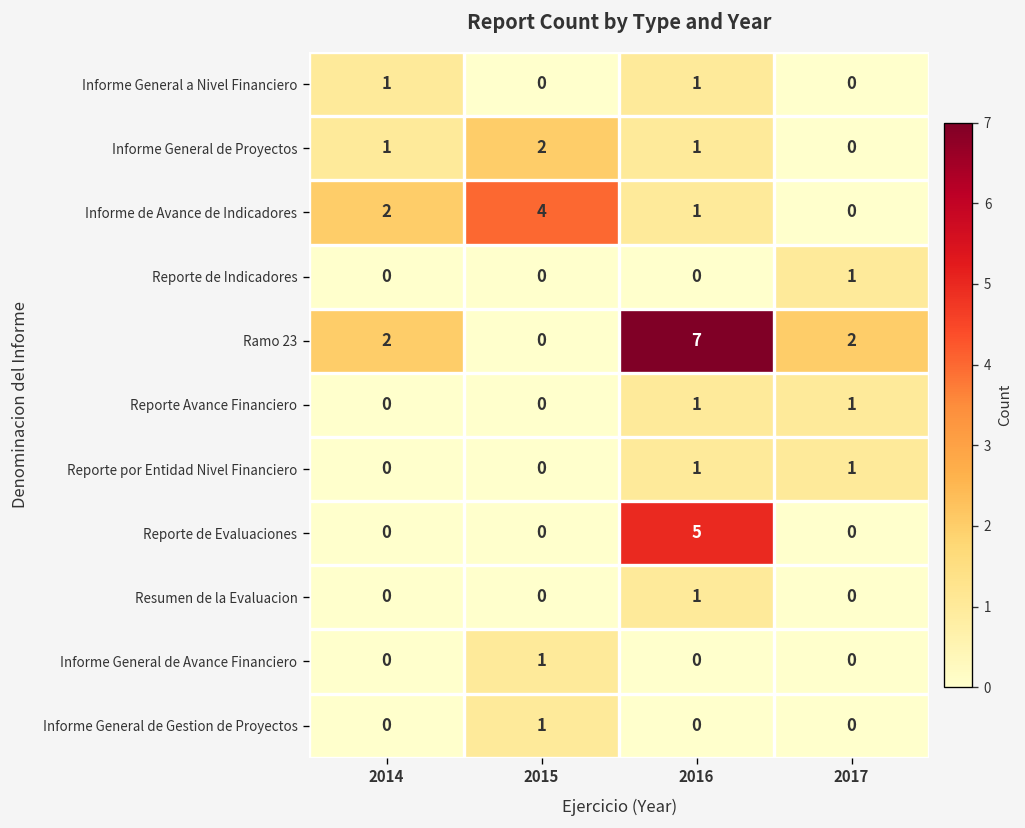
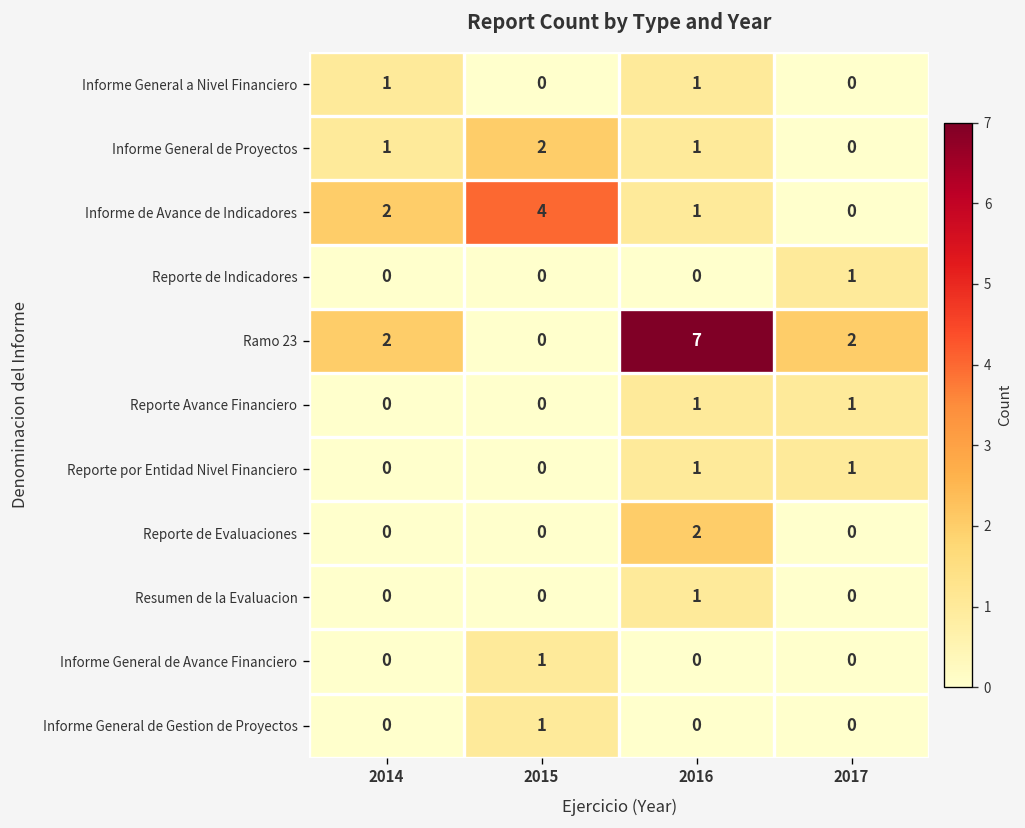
  {
    "Informe General a Nivel Financiero": {
      "2014": 1,
      "2015": 0,
      "2016": 1,
      "2017": 0
    },
    "Informe General de Proyectos": {
      "2014": 1,
      "2015": 2,
      "2016": 1,
      "2017": 0
    },
    "Informe de Avance de Indicadores": {
      "2014": 2,
      "2015": 4,
      "2016": 1,
      "2017": 0
    },
    "Reporte de Indicadores": {
      "2014": 0,
      "2015": 0,
      "2016": 0,
      "2017": 1
    },
    "Ramo 23": {
      "2014": 2,
      "2015": 0,
      "2016": 7,
      "2017": 2
    },
    "Reporte Avance Financiero": {
      "2014": 0,
      "2015": 0,
      "2016": 1,
      "2017": 1
    },
    "Reporte por Entidad Nivel Financiero": {
      "2014": 0,
      "2015": 0,
      "2016": 1,
      "2017": 1
    },
    "Reporte de Evaluaciones": {
      "2014": 0,
      "2015": 0,
-     "2016": 5,
+     "2016": 2,
      "2017": 0
    },
    "Resumen de la Evaluacion": {
      "2014": 0,
      "2015": 0,
      "2016": 1,
      "2017": 0
    },
    "Informe General de Avance Financiero": {
      "2014": 0,
      "2015": 1,
      "2016": 0,
      "2017": 0
    },
    "Informe General de Gestion de Proyectos": {
      "2014": 0,
      "2015": 1,
      "2016": 0,
      "2017": 0
    }
  }
